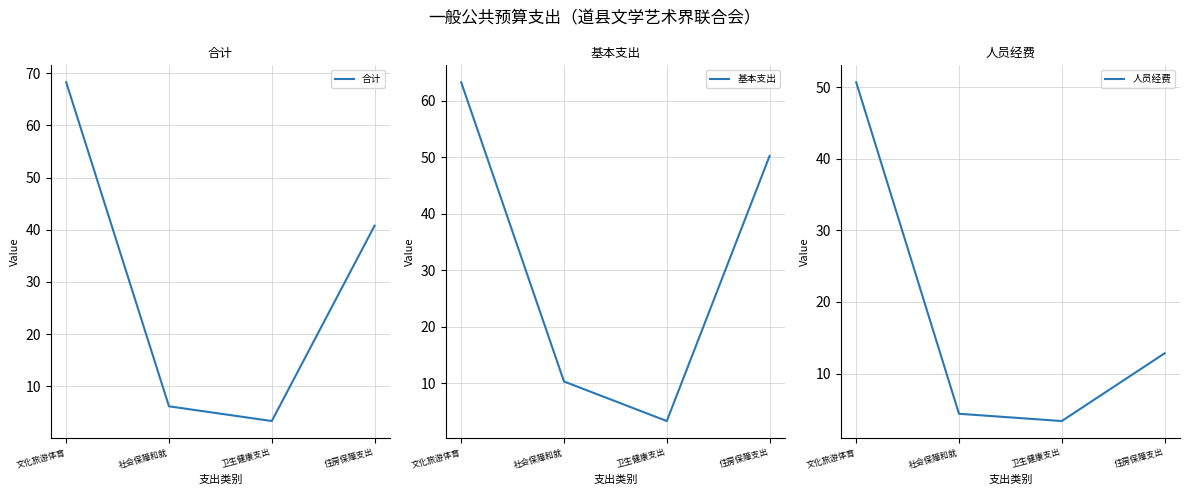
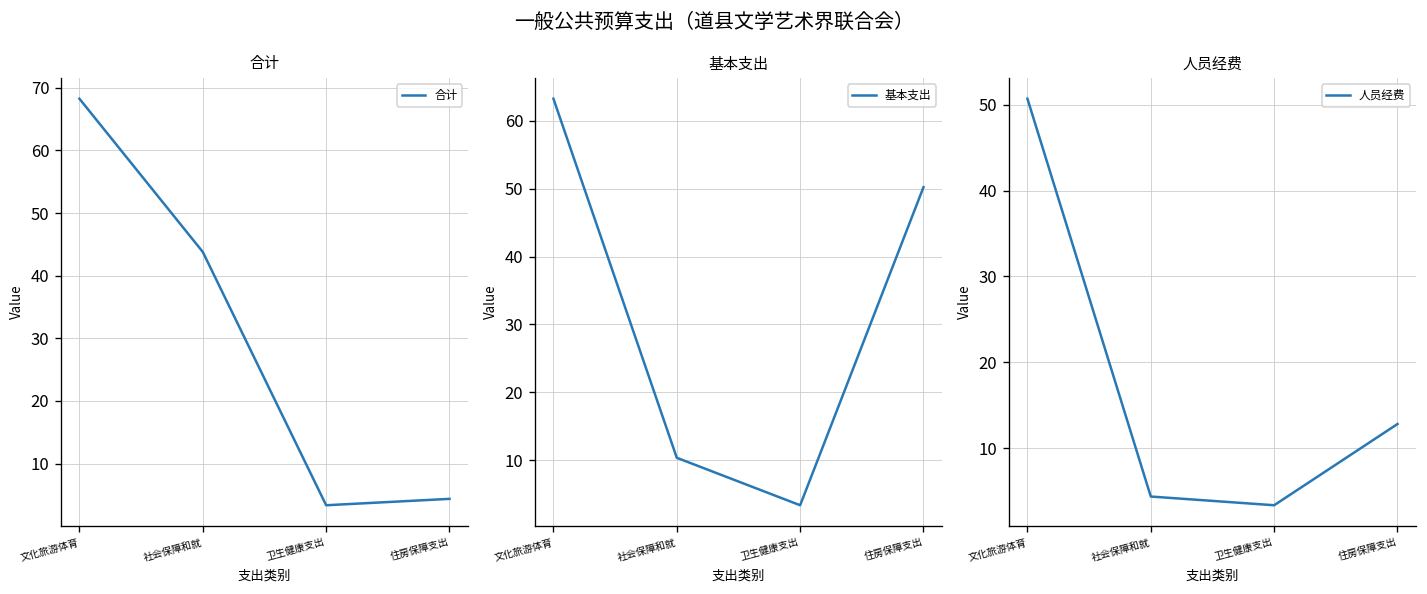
  {
    "合计": {
      "文化旅游体育": 68,
-     "社会保障和就": 6,
+     "社会保障和就": 44,
      "卫生健康支出": 3,
-     "住房保障支出": 41
+     "住房保障支出": 4
    },
    "基本支出": {
      "文化旅游体育": 63,
      "社会保障和就": 10,
      "卫生健康支出": 3,
      "住房保障支出": 50
    },
    "人员经费": {
      "文化旅游体育": 51,
      "社会保障和就": 4,
      "卫生健康支出": 3,
      "住房保障支出": 13
    }
  }
